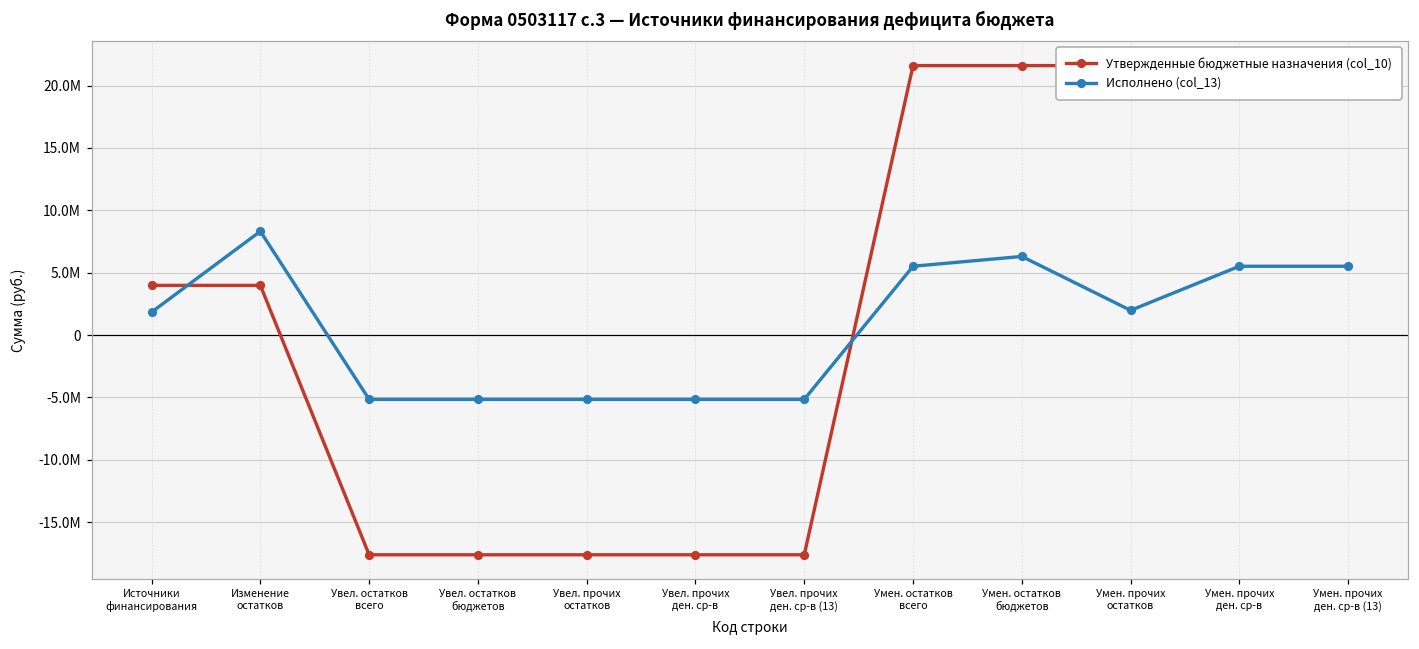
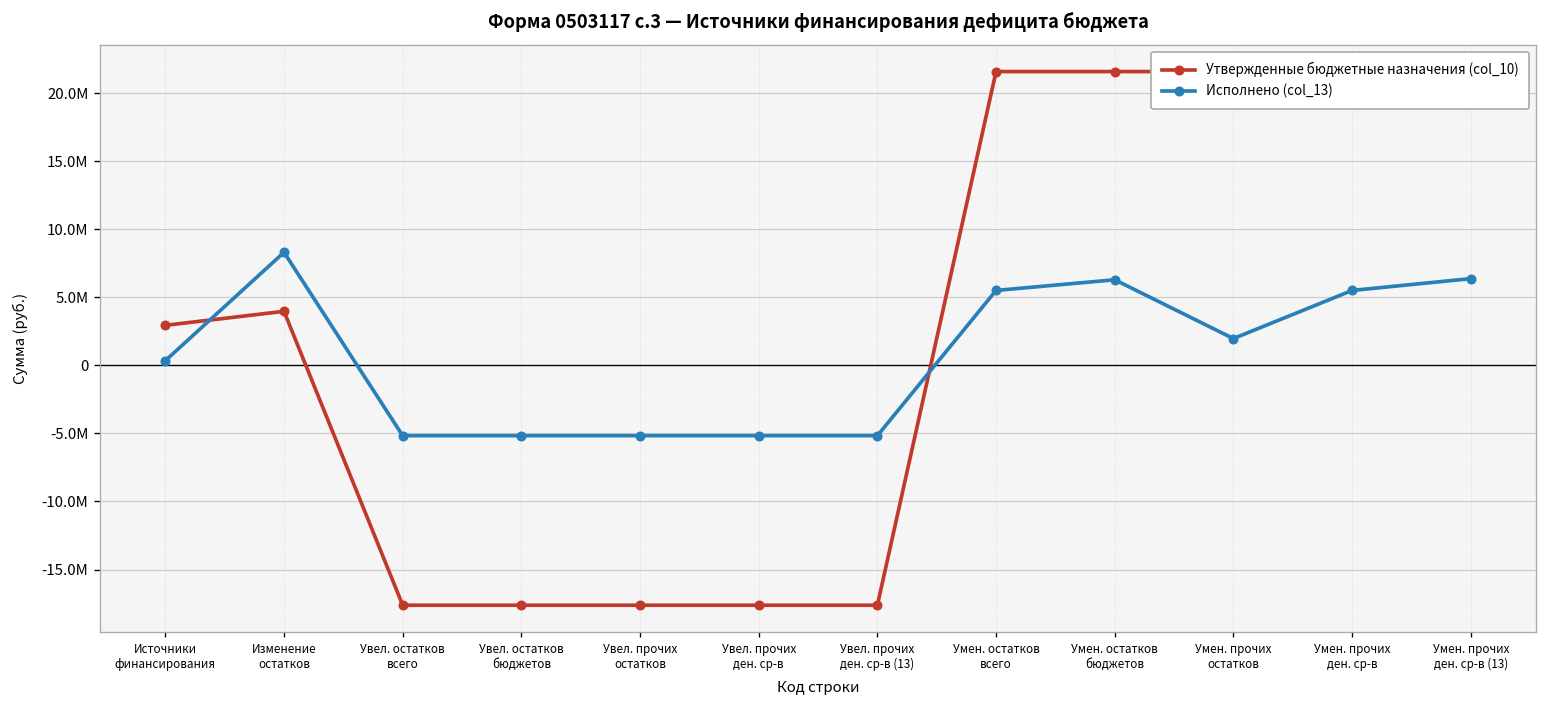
  {
    "Утвержденные бюджетные назначения (col_10)": {
-     "Источники финансирования": 4000000,
+     "Источники финансирования": 3000000,
      "Изменение остатков": 4000000,
      "Увел. остатков всего": -17600000,
      "Увел. остатков бюджетов": -17600000,
      "Увел. прочих остатков": -17600000,
      "Увел. прочих ден. ср-в": -17600000,
      "Увел. прочих ден. ср-в (13)": -17600000,
      "Умен. остатков всего": 21600000,
      "Умен. остатков бюджетов": 21600000
    },
    "Исполнено (col_13)": {
-     "Источники финансирования": 1800000,
+     "Источники финансирования": 400000,
      "Изменение остатков": 8300000,
      "Увел. остатков всего": -5200000,
      "Увел. остатков бюджетов": -5200000,
      "Увел. прочих остатков": -5200000,
      "Увел. прочих ден. ср-в": -5200000,
      "Увел. прочих ден. ср-в (13)": -5200000,
      "Умен. остатков всего": 5500000,
      "Умен. остатков бюджетов": 6300000,
      "Умен. прочих остатков": 2000000,
      "Умен. прочих ден. ср-в": 5500000,
-     "Умен. прочих ден. ср-в (13)": 5500000
+     "Умен. прочих ден. ср-в (13)": 6400000
    }
  }
